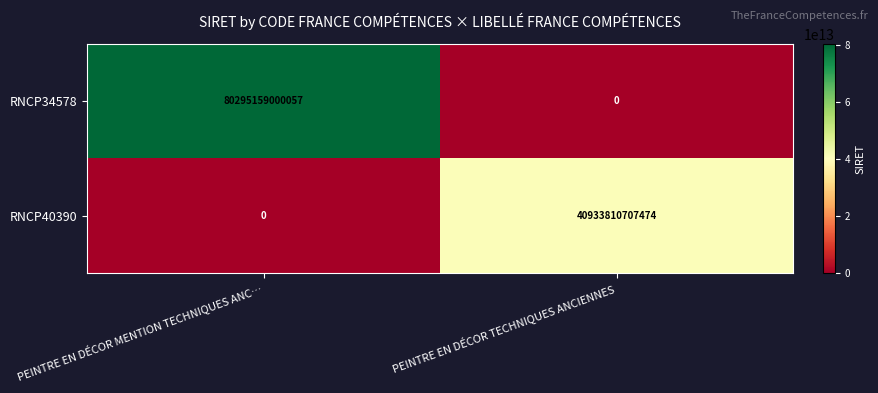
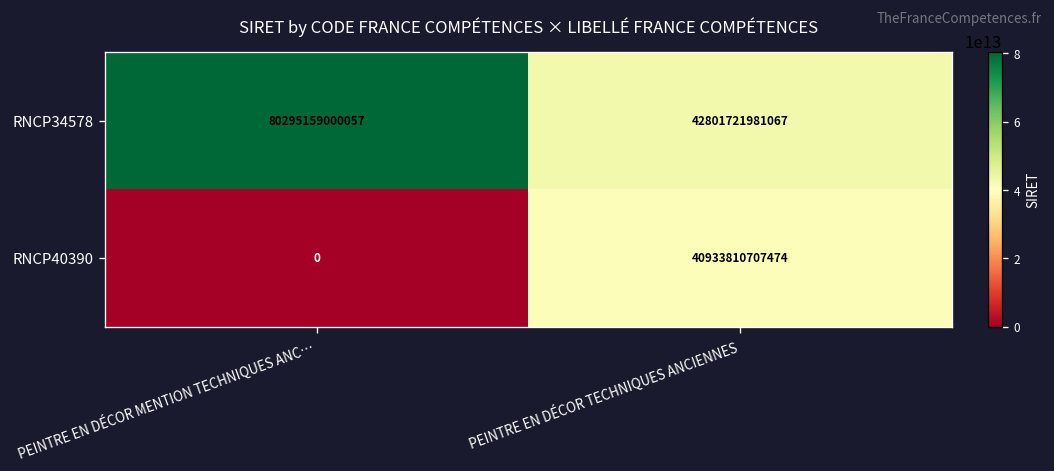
  {
    "RNCP34578": {
      "PEINTRE EN DÉCOR MENTION TECHNIQUES ANC…": 80295159000057,
-     "PEINTRE EN DÉCOR TECHNIQUES ANCIENNES": 0
+     "PEINTRE EN DÉCOR TECHNIQUES ANCIENNES": 42801721981067
    },
    "RNCP40390": {
      "PEINTRE EN DÉCOR MENTION TECHNIQUES ANC…": 0,
      "PEINTRE EN DÉCOR TECHNIQUES ANCIENNES": 40933810707474
    }
  }
